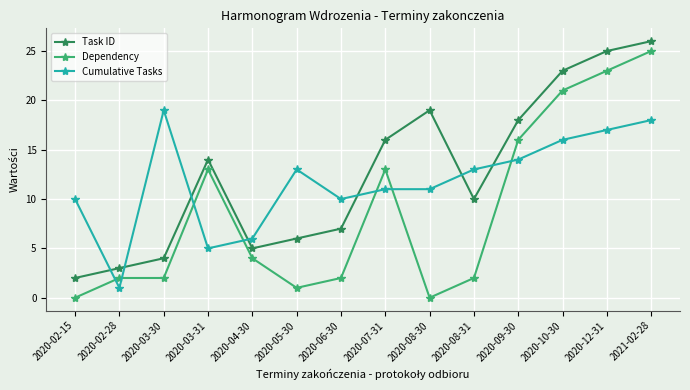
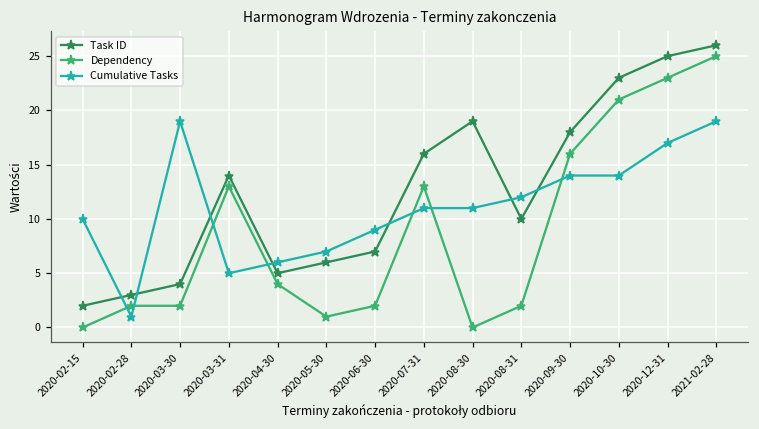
  {
    "Cumulative Tasks": {
      "2020-02-15": 10,
      "2020-02-28": 1,
      "2020-03-30": 19,
      "2020-03-31": 5,
      "2020-04-30": 6,
-     "2020-05-30": 13,
-     "2020-06-30": 10,
+     "2020-05-30": 7,
+     "2020-06-30": 9,
      "2020-07-31": 11,
      "2020-08-30": 11,
-     "2020-08-31": 13,
+     "2020-08-31": 12,
      "2020-09-30": 14,
-     "2020-10-30": 16,
+     "2020-10-30": 14,
      "2020-12-31": 17,
-     "2021-02-28": 18
+     "2021-02-28": 19
    }
  }
